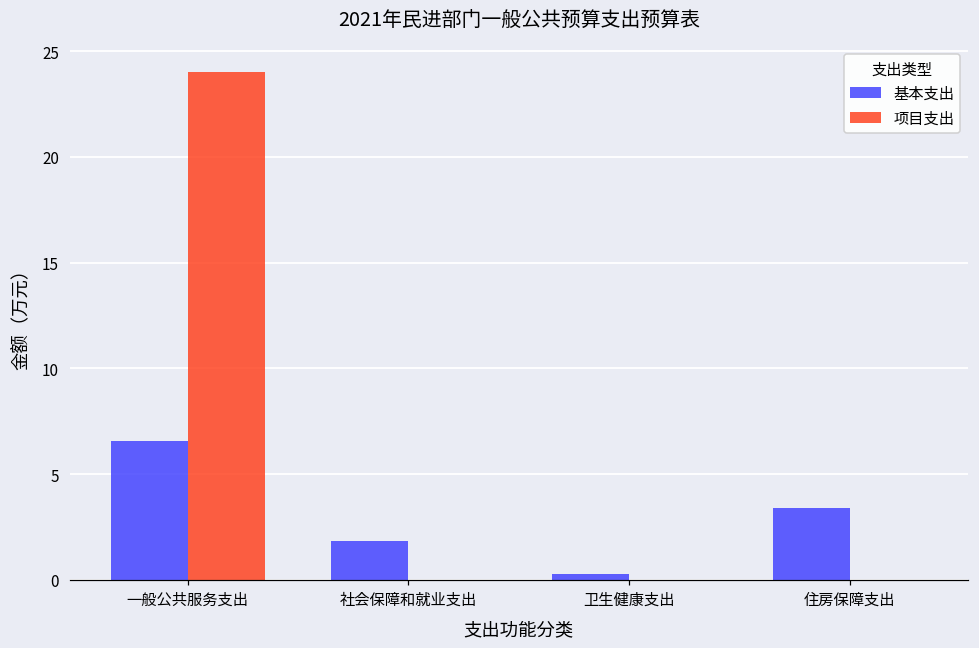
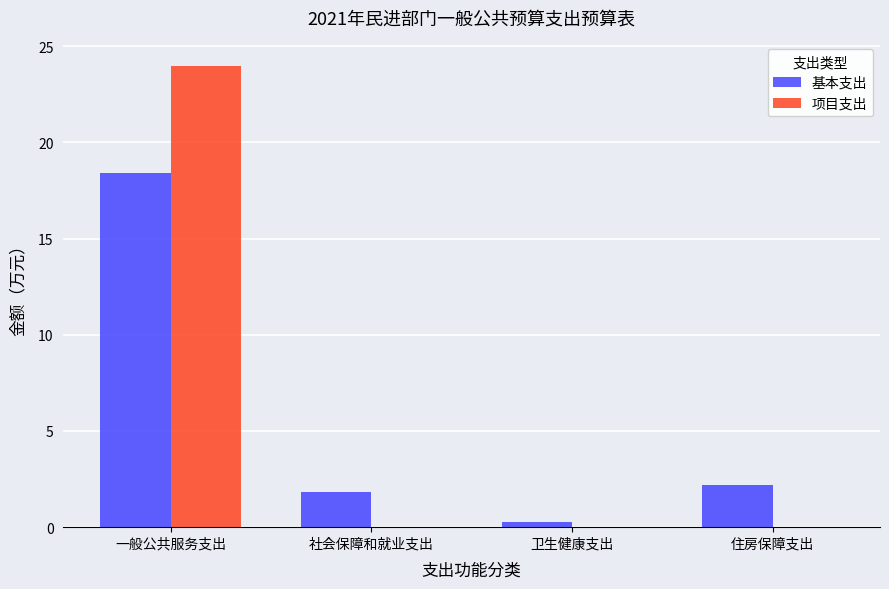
  {
    "基本支出": {
-     "一般公共服务支出": 6.6,
+     "一般公共服务支出": 18.4,
      "社会保障和就业支出": 1.9,
      "卫生健康支出": 0.3,
-     "住房保障支出": 3.4
+     "住房保障支出": 2.2
    },
    "项目支出": {
      "一般公共服务支出": 24.0,
      "社会保障和就业支出": 0.0,
      "卫生健康支出": 0.0,
      "住房保障支出": 0.0
    }
  }
